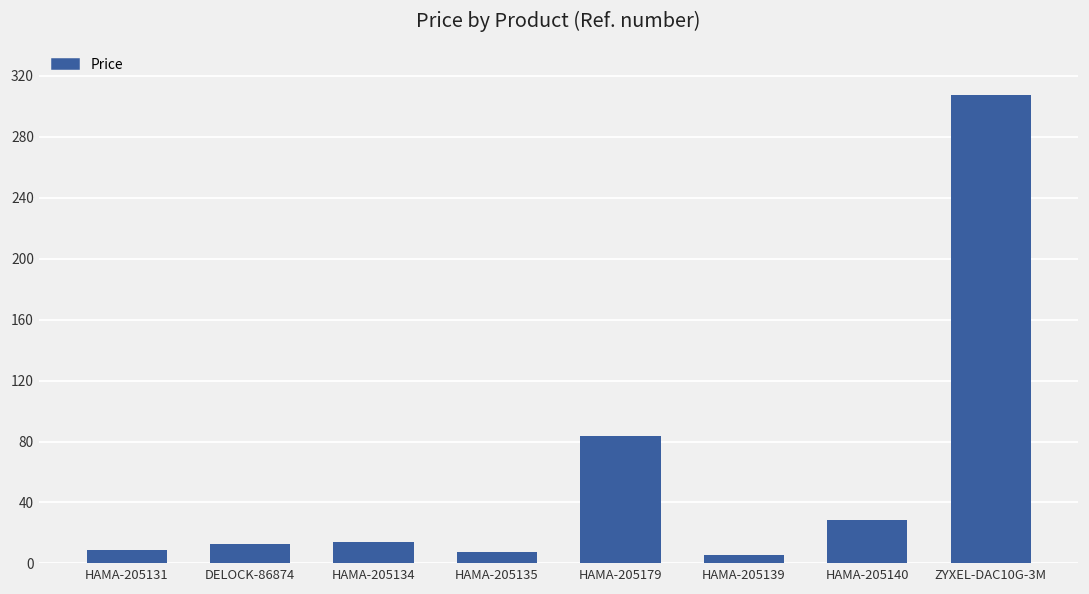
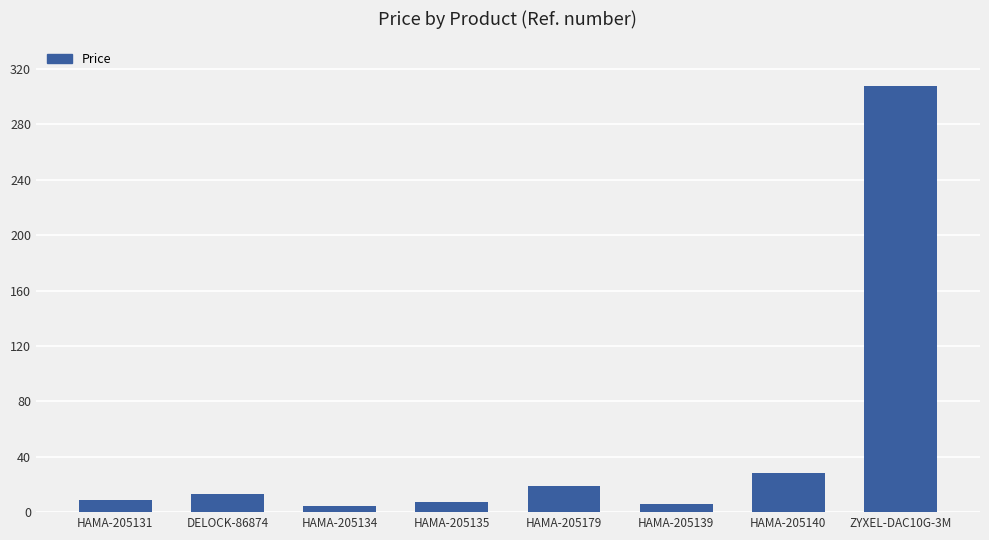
  {
    "HAMA-205131": 9,
    "DELOCK-86874": 13,
-   "HAMA-205134": 14,
+   "HAMA-205134": 5,
    "HAMA-205135": 7,
-   "HAMA-205179": 84,
+   "HAMA-205179": 19,
    "HAMA-205139": 6,
    "HAMA-205140": 28,
    "ZYXEL-DAC10G-3M": 308
  }
